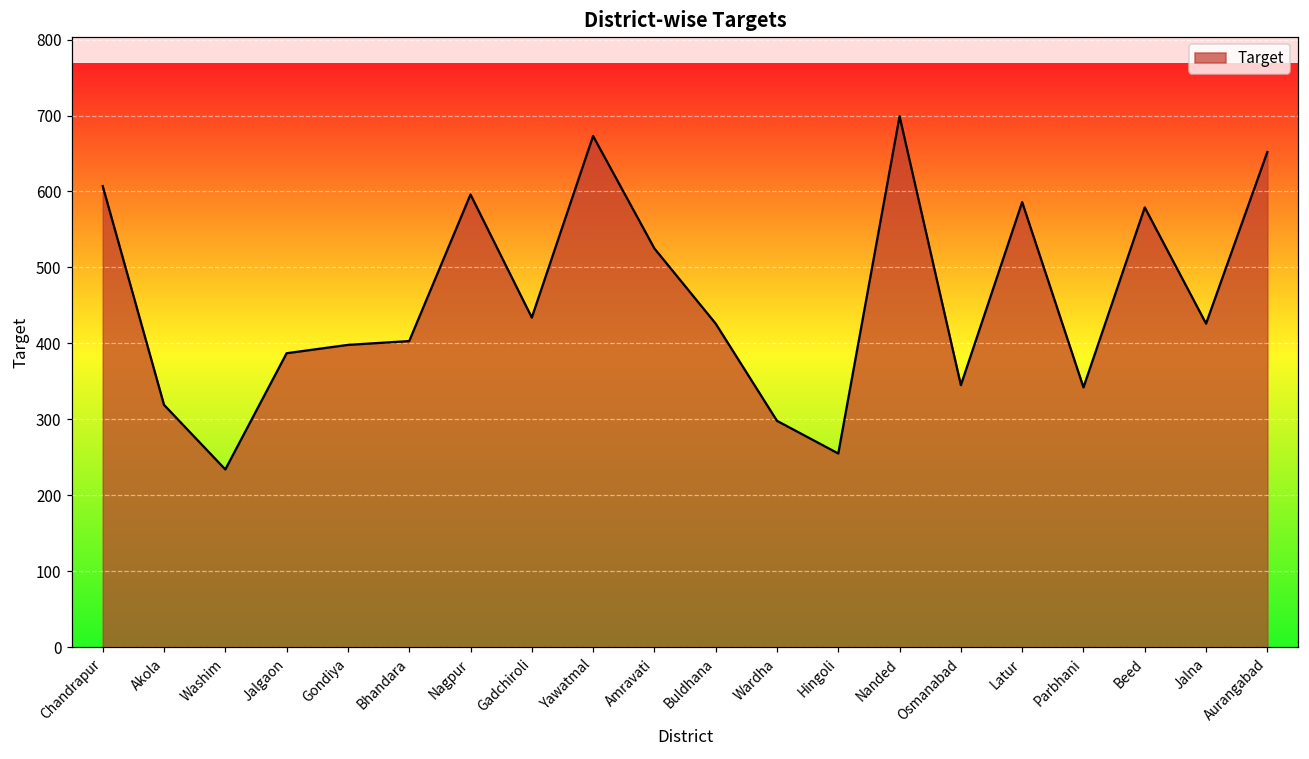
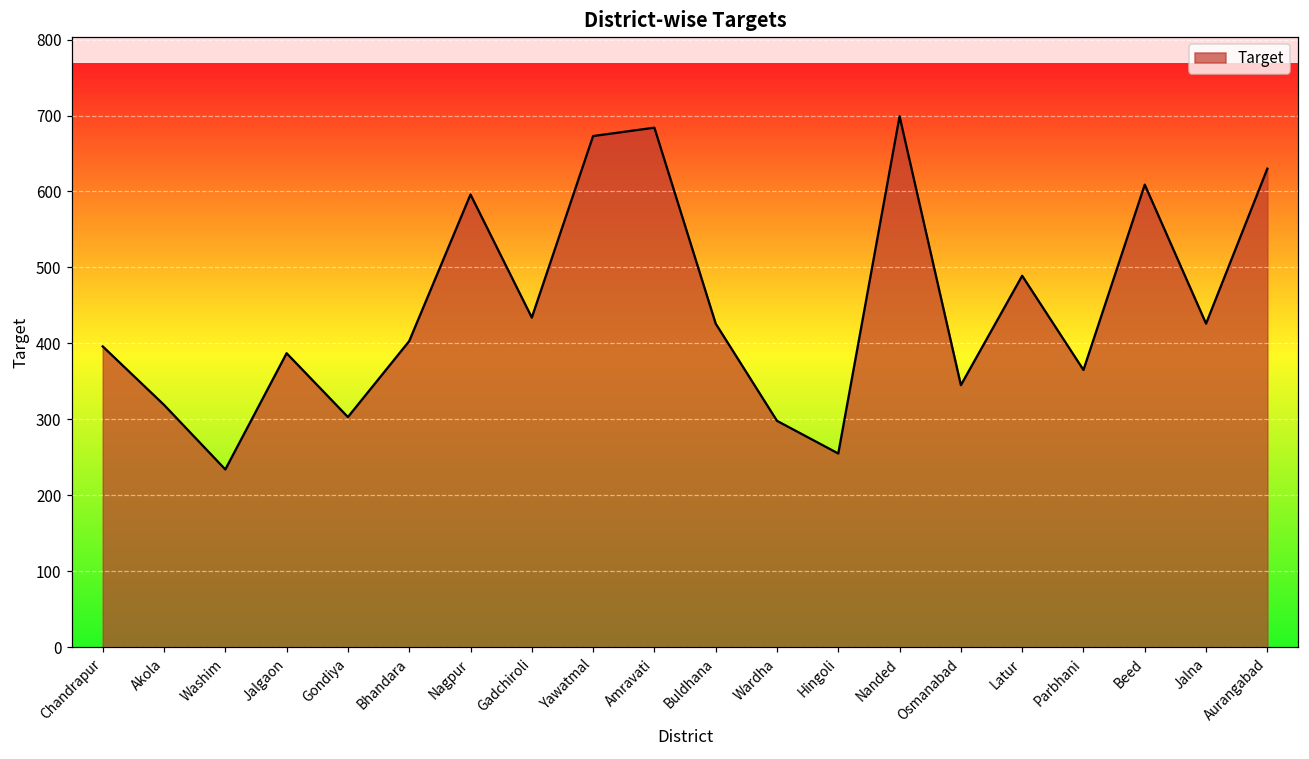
  {
-   "Chandrapur": 610,
+   "Chandrapur": 400,
    "Akola": 320,
    "Washim": 230,
    "Jalgaon": 390,
-   "Gondiya": 400,
+   "Gondiya": 300,
    "Bhandara": 400,
    "Nagpur": 600,
    "Gadchiroli": 430,
    "Yawatmal": 670,
-   "Amravati": 530,
+   "Amravati": 680,
    "Buldhana": 430,
    "Wardha": 300,
    "Hingoli": 260,
    "Nanded": 700,
    "Osmanabad": 350,
-   "Latur": 590,
-   "Parbhani": 340,
-   "Beed": 580,
+   "Latur": 490,
+   "Parbhani": 370,
+   "Beed": 610,
    "Jalna": 430,
-   "Aurangabad": 650
+   "Aurangabad": 630
  }
